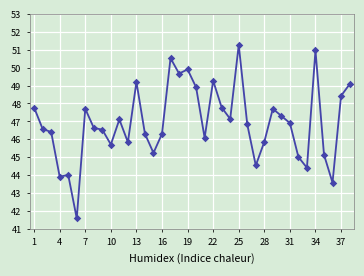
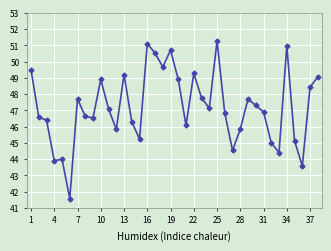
  {
-   "1": 47.8,
+   "1": 49.5,
    "4": 43.9,
    "7": 47.7,
-   "10": 45.7,
+   "10": 48.9,
    "13": 49.2,
-   "16": 46.3,
-   "19": 49.9,
+   "16": 51.1,
+   "19": 50.7,
    "22": 49.3,
    "25": 51.3,
    "28": 45.9,
    "31": 46.9,
    "34": 51.0,
    "37": 48.4
  }
